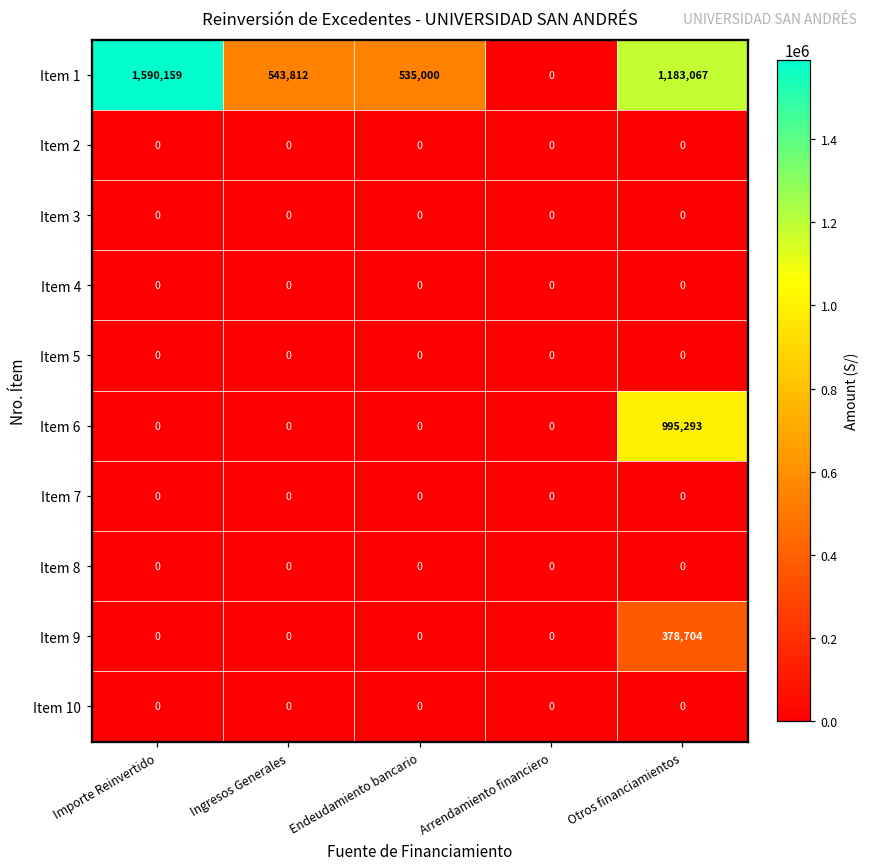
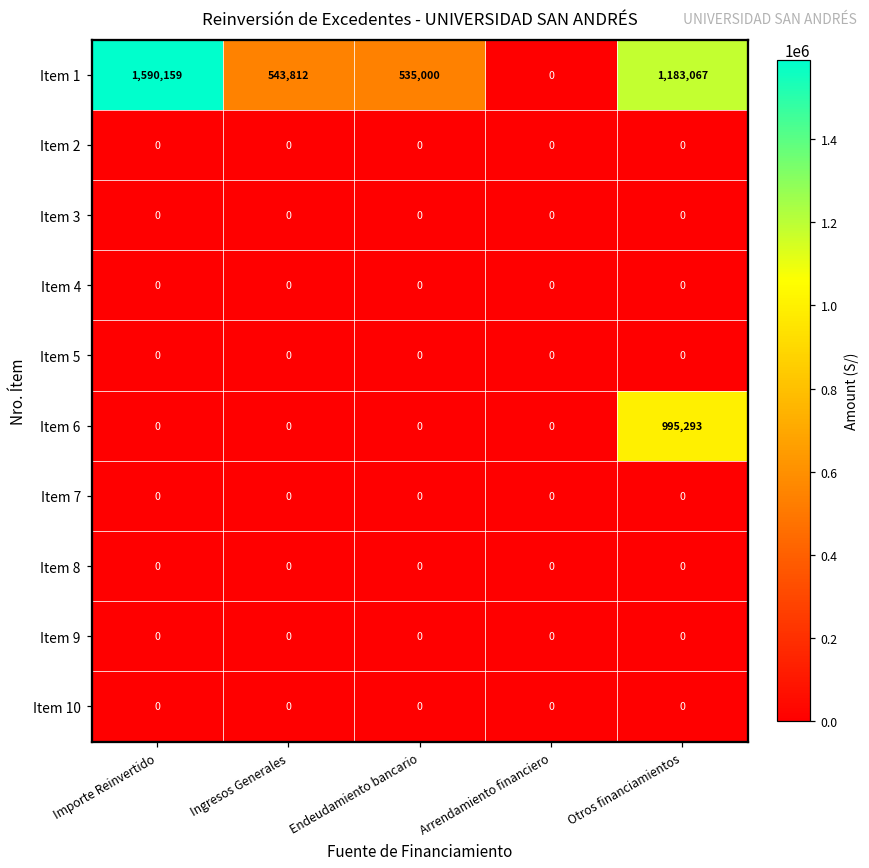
  {
    "Item 1": {
      "Importe Reinvertido": "1,590,159",
      "Ingresos Generales": "543,812",
      "Endeudamiento bancario": "535,000",
      "Arrendamiento financiero": "0",
      "Otros financiamientos": "1,183,067"
    },
    "Item 2": {
      "Importe Reinvertido": "0",
      "Ingresos Generales": "0",
      "Endeudamiento bancario": "0",
      "Arrendamiento financiero": "0",
      "Otros financiamientos": "0"
    },
    "Item 3": {
      "Importe Reinvertido": "0",
      "Ingresos Generales": "0",
      "Endeudamiento bancario": "0",
      "Arrendamiento financiero": "0",
      "Otros financiamientos": "0"
    },
    "Item 4": {
      "Importe Reinvertido": "0",
      "Ingresos Generales": "0",
      "Endeudamiento bancario": "0",
      "Arrendamiento financiero": "0",
      "Otros financiamientos": "0"
    },
    "Item 5": {
      "Importe Reinvertido": "0",
      "Ingresos Generales": "0",
      "Endeudamiento bancario": "0",
      "Arrendamiento financiero": "0",
      "Otros financiamientos": "0"
    },
    "Item 6": {
      "Importe Reinvertido": "0",
      "Ingresos Generales": "0",
      "Endeudamiento bancario": "0",
      "Arrendamiento financiero": "0",
      "Otros financiamientos": "995,293"
    },
    "Item 7": {
      "Importe Reinvertido": "0",
      "Ingresos Generales": "0",
      "Endeudamiento bancario": "0",
      "Arrendamiento financiero": "0",
      "Otros financiamientos": "0"
    },
    "Item 8": {
      "Importe Reinvertido": "0",
      "Ingresos Generales": "0",
      "Endeudamiento bancario": "0",
      "Arrendamiento financiero": "0",
      "Otros financiamientos": "0"
    },
    "Item 9": {
      "Importe Reinvertido": "0",
      "Ingresos Generales": "0",
      "Endeudamiento bancario": "0",
      "Arrendamiento financiero": "0",
-     "Otros financiamientos": "378,704"
+     "Otros financiamientos": "0"
    },
    "Item 10": {
      "Importe Reinvertido": "0",
      "Ingresos Generales": "0",
      "Endeudamiento bancario": "0",
      "Arrendamiento financiero": "0",
      "Otros financiamientos": "0"
    }
  }
